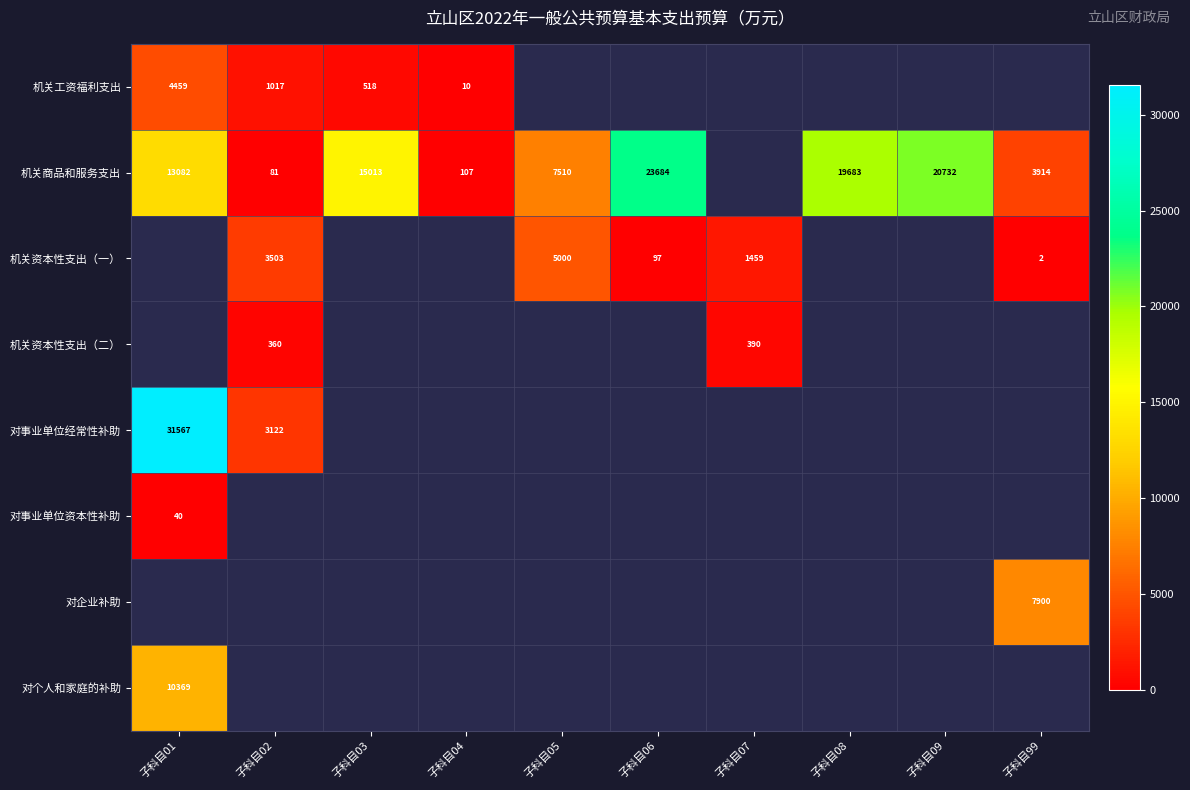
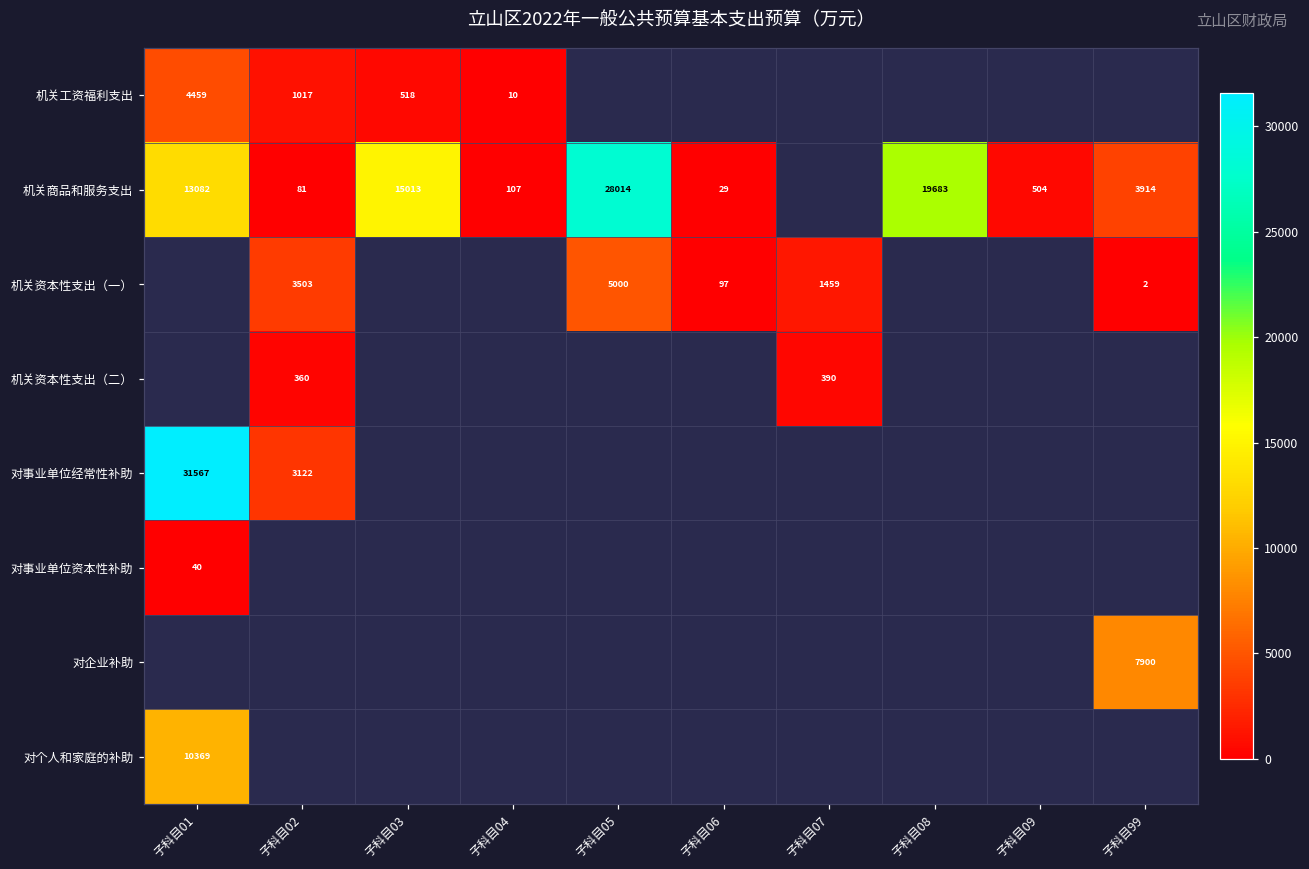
  {
    "机关工资福利支出": {
      "子科目01": 4459,
      "子科目02": 1017,
      "子科目03": 518,
      "子科目04": 10
    },
    "机关商品和服务支出": {
      "子科目01": 13082,
      "子科目02": 81,
      "子科目03": 15013,
      "子科目04": 107,
-     "子科目05": 7510,
-     "子科目06": 23684,
+     "子科目05": 28014,
+     "子科目06": 29,
      "子科目08": 19683,
-     "子科目09": 20732,
+     "子科目09": 504,
      "子科目99": 3914
    },
    "机关资本性支出（一）": {
      "子科目02": 3503,
      "子科目05": 5000,
      "子科目06": 97,
      "子科目07": 1459,
      "子科目99": 2
    },
    "机关资本性支出（二）": {
      "子科目02": 360,
      "子科目07": 390
    },
    "对事业单位经常性补助": {
      "子科目01": 31567,
      "子科目02": 3122
    },
    "对事业单位资本性补助": {
      "子科目01": 40
    },
    "对企业补助": {
      "子科目99": 7900
    },
    "对个人和家庭的补助": {
      "子科目01": 10369
    }
  }
